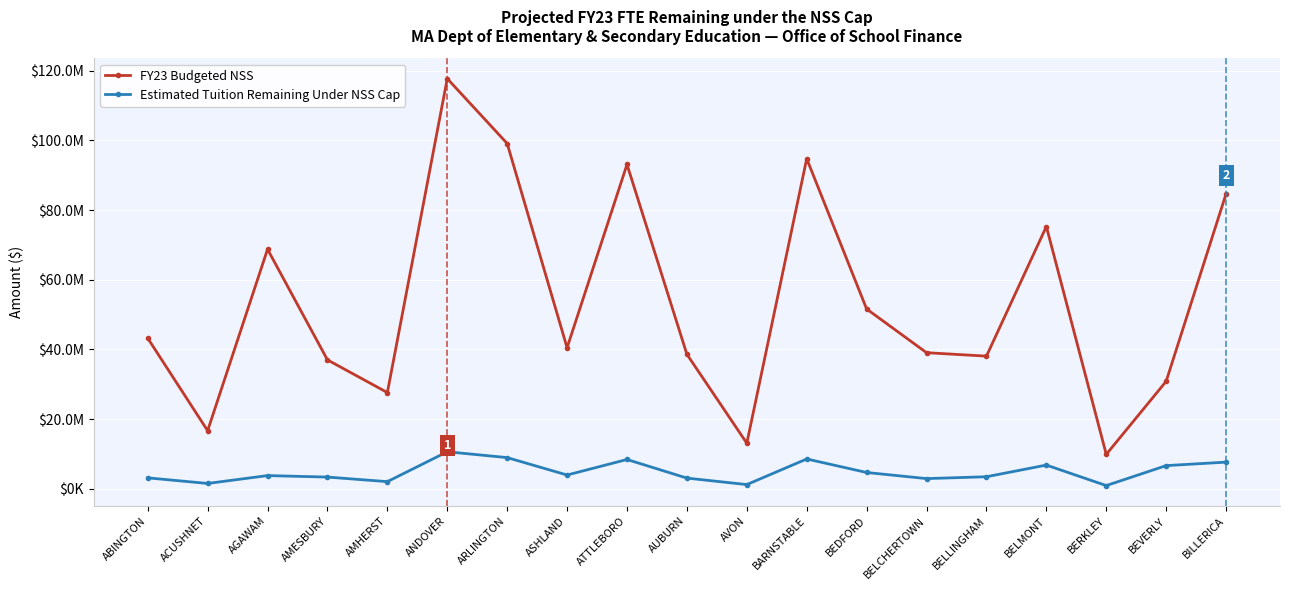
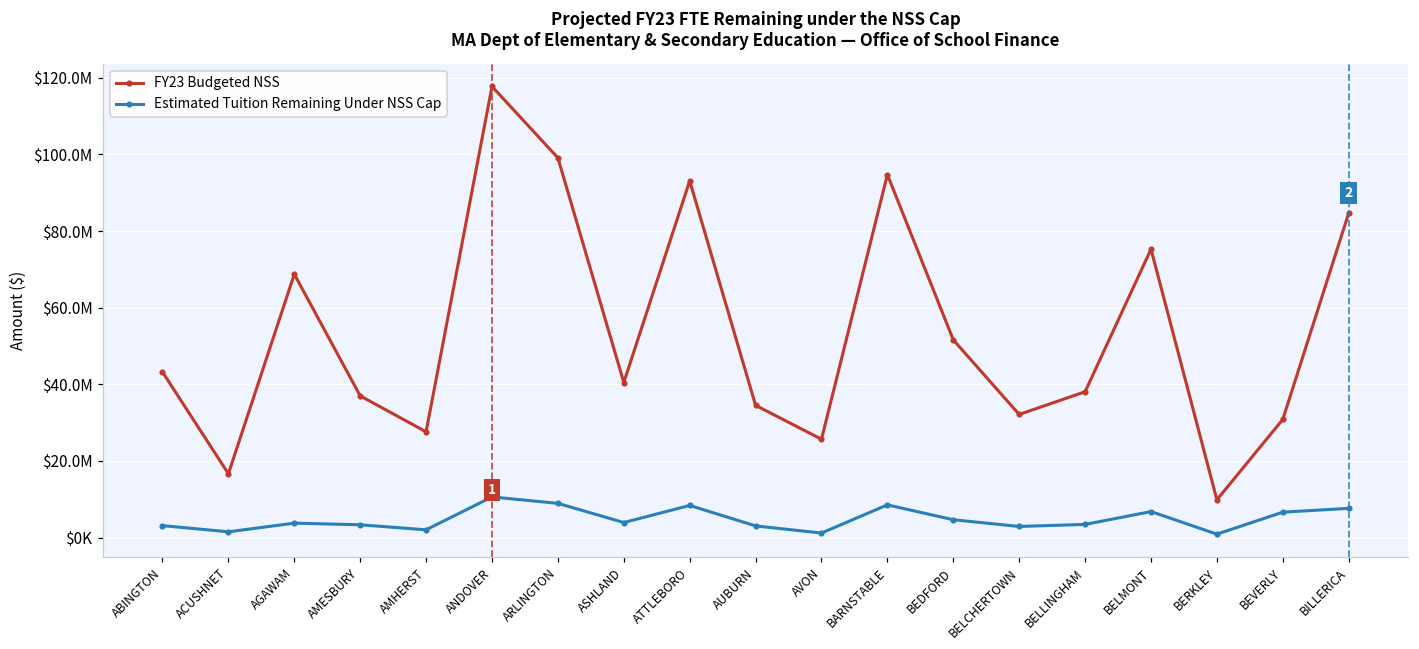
  {
    "FY23 Budgeted NSS": {
      "ABINGTON": "$43000000",
      "ACUSHNET": "$17000000",
      "AGAWAM": "$69000000",
      "AMESBURY": "$37000000",
      "AMHERST": "$28000000",
      "ANDOVER": "$118000000",
      "ARLINGTON": "$99000000",
      "ASHLAND": "$40000000",
      "ATTLEBORO": "$93000000",
-     "AUBURN": "$39000000",
-     "AVON": "$13000000",
+     "AUBURN": "$35000000",
+     "AVON": "$26000000",
      "BARNSTABLE": "$95000000",
      "BEDFORD": "$52000000",
-     "BELCHERTOWN": "$39000000",
+     "BELCHERTOWN": "$32000000",
      "BELLINGHAM": "$38000000",
      "BELMONT": "$75000000",
      "BERKLEY": "$10000000",
      "BEVERLY": "$31000000"
    },
    "Estimated Tuition Remaining Under NSS Cap": {
      "ABINGTON": "$3000000",
      "ACUSHNET": "$1000000",
      "AGAWAM": "$4000000",
      "AMESBURY": "$3000000",
      "AMHERST": "$2000000",
      "ARLINGTON": "$9000000",
      "ASHLAND": "$4000000",
      "ATTLEBORO": "$8000000",
      "AUBURN": "$3000000",
      "AVON": "$1000000",
      "BARNSTABLE": "$9000000",
      "BEDFORD": "$5000000",
      "BELCHERTOWN": "$3000000",
      "BELLINGHAM": "$3000000",
      "BELMONT": "$7000000",
      "BERKLEY": "$1000000",
      "BEVERLY": "$7000000",
      "BILLERICA": "$8000000"
    }
  }
